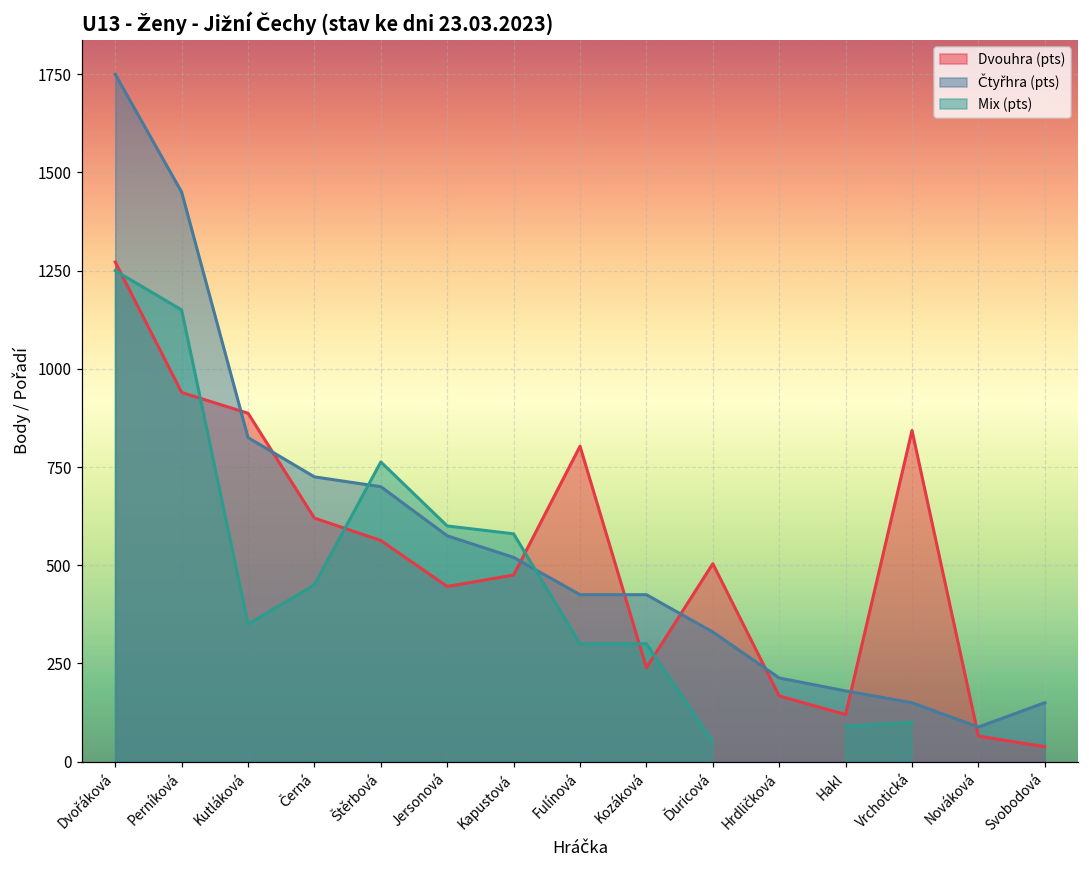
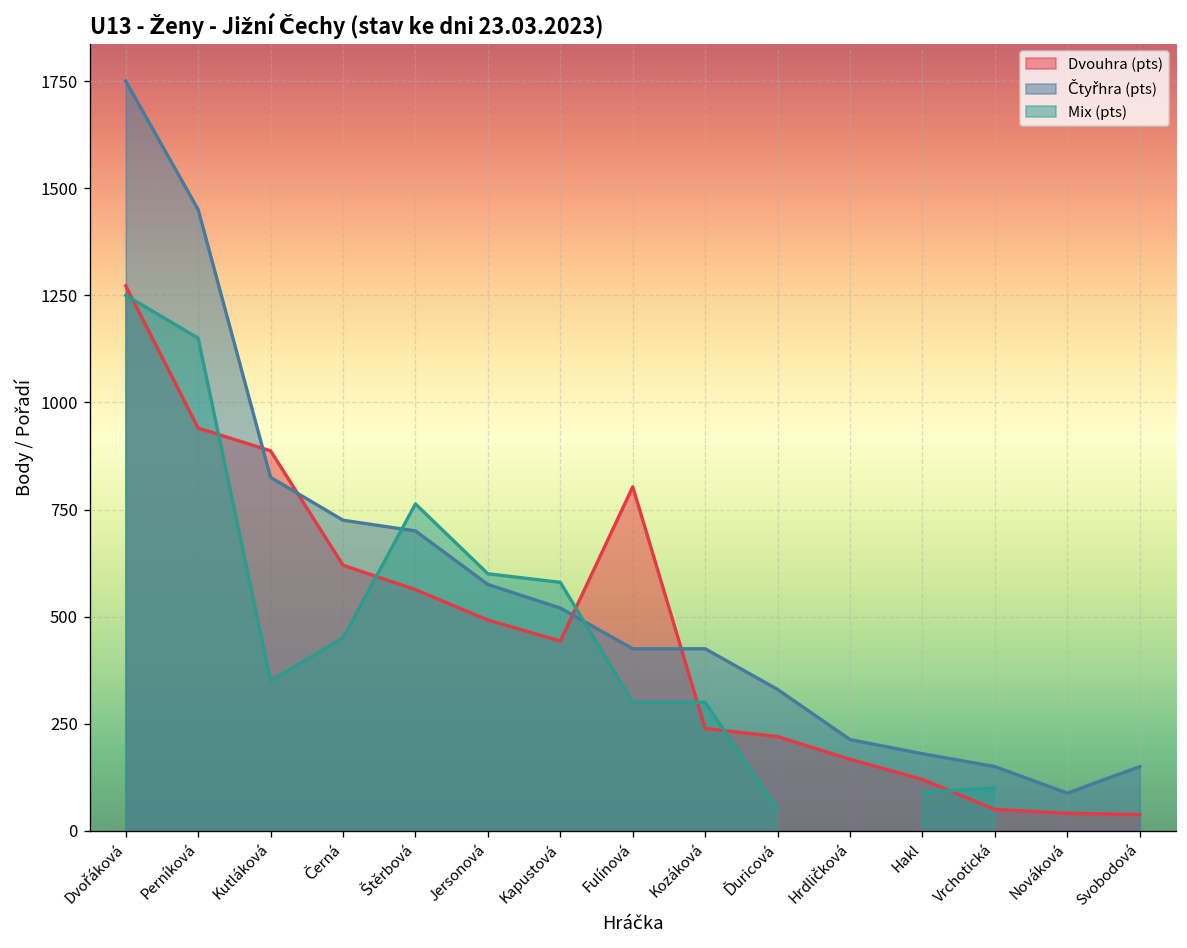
  {
    "Dvouhra (pts)": {
      "Dvořáková": 1270,
      "Perníková": 940,
      "Kutláková": 890,
      "Černá": 620,
      "Štěrbová": 560,
-     "Jersonová": 450,
-     "Kapustová": 480,
+     "Jersonová": 490,
+     "Kapustová": 440,
      "Fulínová": 800,
      "Kozáková": 240,
-     "Ďuricová": 500,
+     "Ďuricová": 220,
      "Hrdličková": 170,
      "Hakl": 120,
-     "Vrchotická": 840,
-     "Nováková": 70,
+     "Vrchotická": 50,
+     "Nováková": 40,
      "Svobodová": 40
    }
  }
